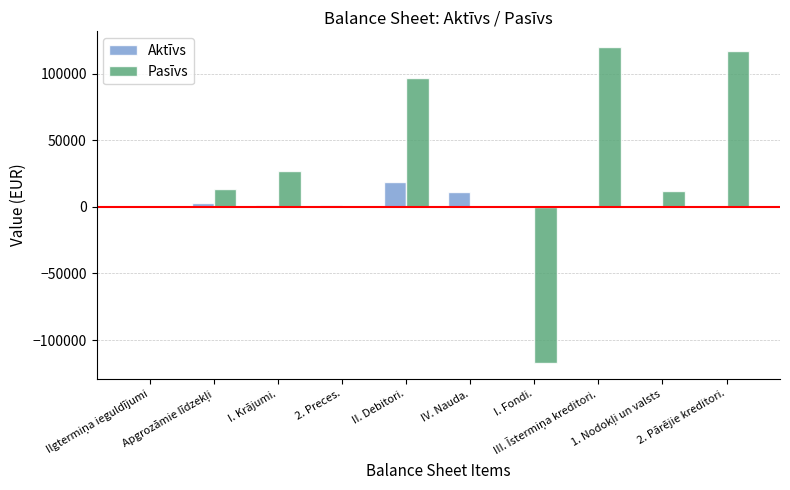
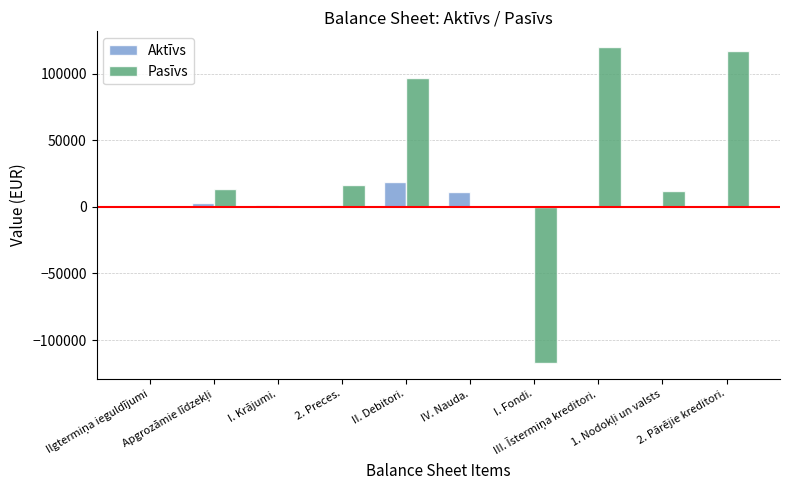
  {
    "Aktīvs": {
      "Ilgtermiņa ieguldījumi": 0,
      "Apgrozāmie līdzekļi": 3000,
      "II. Debitori.": 19000,
      "IV. Nauda.": 11000,
      "I. Fondi.": 0,
      "III. Īstermiņa kreditori.": 0,
      "1. Nodokļi un valsts": 0,
      "2. Pārējie kreditori.": 0
    },
    "Pasīvs": {
      "Ilgtermiņa ieguldījumi": 0,
      "Apgrozāmie līdzekļi": 14000,
-     "I. Krājumi.": 27000,
-     "2. Preces.": 0,
+     "I. Krājumi.": 0,
+     "2. Preces.": 16000,
      "II. Debitori.": 97000,
      "IV. Nauda.": 0,
      "I. Fondi.": -117000,
      "III. Īstermiņa kreditori.": 120000,
      "1. Nodokļi un valsts": 12000,
      "2. Pārējie kreditori.": 117000
    }
  }
